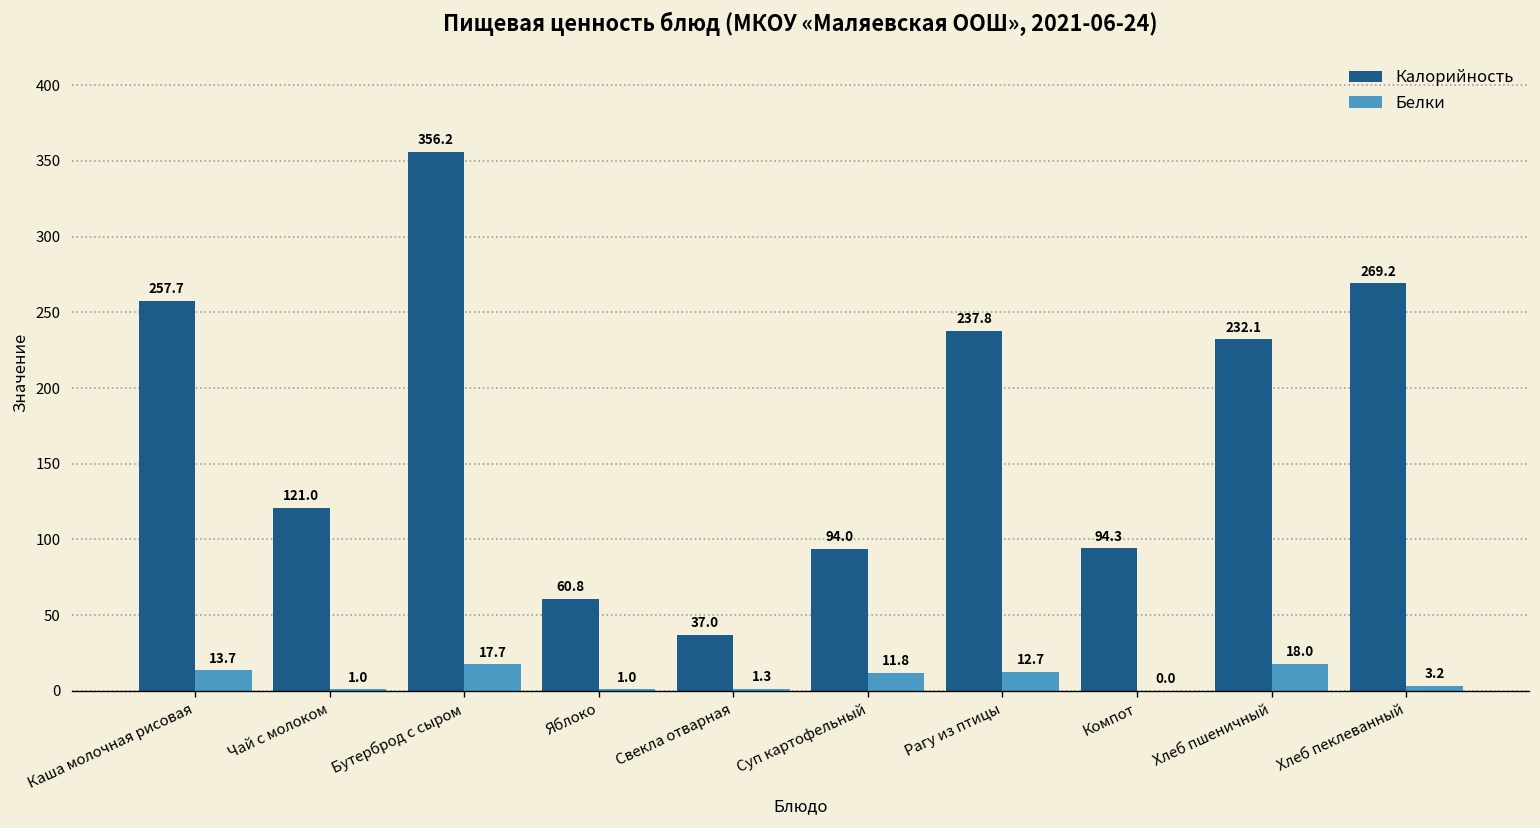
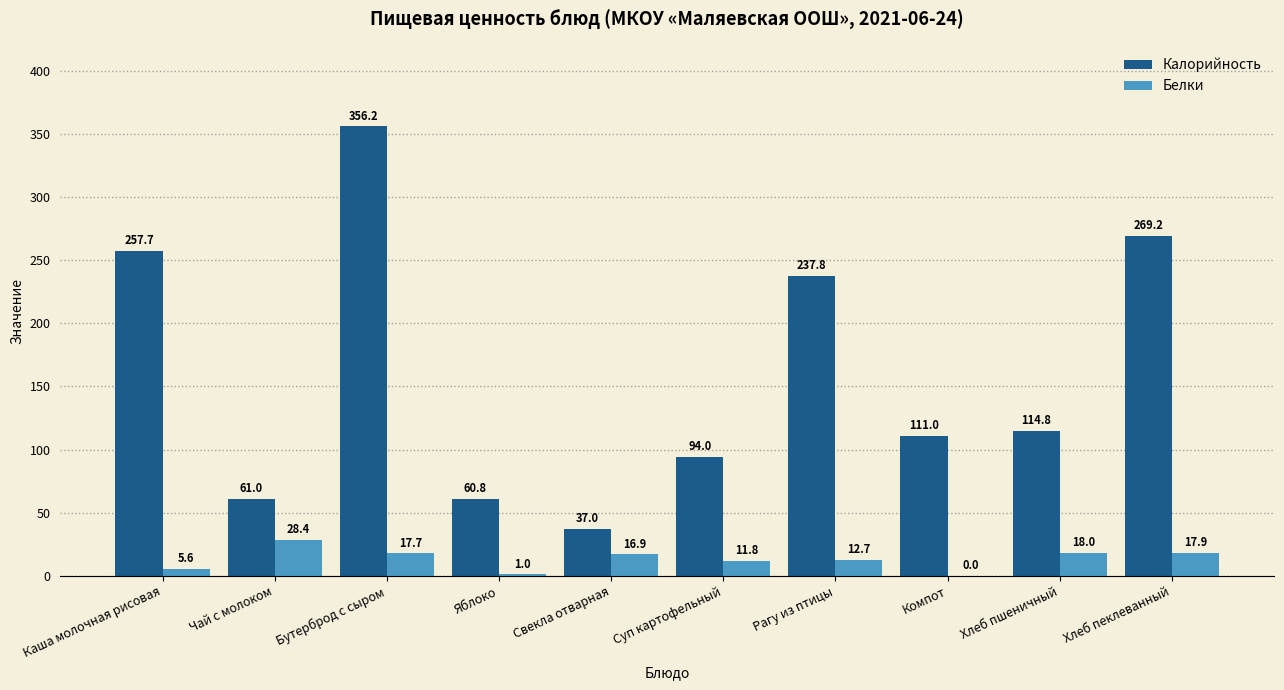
  {
    "Калорийность": {
      "Каша молочная рисовая": 257.7,
-     "Чай с молоком": 121.0,
+     "Чай с молоком": 61.0,
      "Бутерброд с сыром": 356.2,
      "Яблоко": 60.8,
      "Свекла отварная": 37.0,
      "Суп картофельный": 94.0,
      "Рагу из птицы": 237.8,
-     "Компот": 94.3,
-     "Хлеб пшеничный": 232.1,
+     "Компот": 111.0,
+     "Хлеб пшеничный": 114.8,
      "Хлеб пеклеванный": 269.2
    },
    "Белки": {
-     "Каша молочная рисовая": 13.7,
-     "Чай с молоком": 1.0,
+     "Каша молочная рисовая": 5.6,
+     "Чай с молоком": 28.4,
      "Бутерброд с сыром": 17.7,
      "Яблоко": 1.0,
-     "Свекла отварная": 1.3,
+     "Свекла отварная": 16.9,
      "Суп картофельный": 11.8,
      "Рагу из птицы": 12.7,
      "Компот": 0.0,
      "Хлеб пшеничный": 18.0,
-     "Хлеб пеклеванный": 3.2
+     "Хлеб пеклеванный": 17.9
    }
  }
